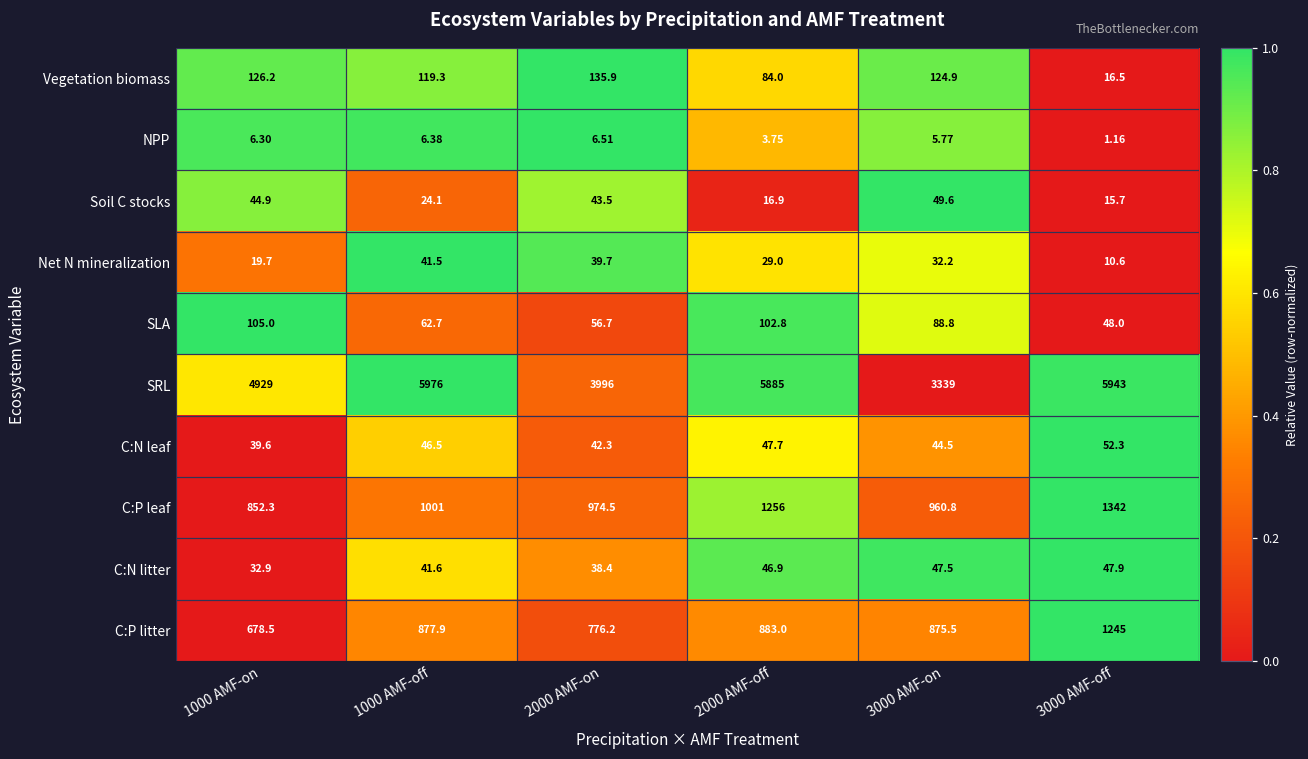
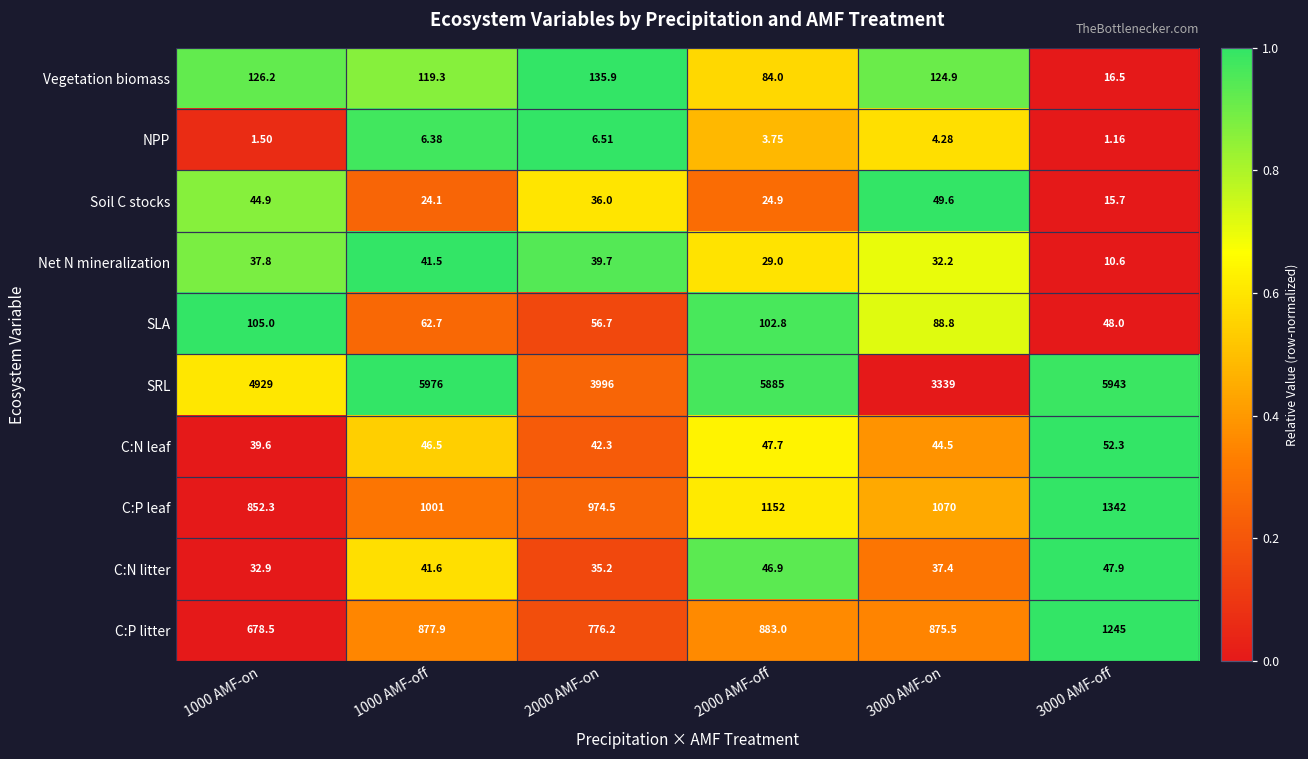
  {
    "Vegetation biomass": {
      "1000 AMF-on": 126.2,
      "1000 AMF-off": 119.3,
      "2000 AMF-on": 135.9,
      "2000 AMF-off": 84.0,
      "3000 AMF-on": 124.9,
      "3000 AMF-off": 16.5
    },
    "NPP": {
-     "1000 AMF-on": 6.30,
+     "1000 AMF-on": 1.50,
      "1000 AMF-off": 6.38,
      "2000 AMF-on": 6.51,
      "2000 AMF-off": 3.75,
-     "3000 AMF-on": 5.77,
+     "3000 AMF-on": 4.28,
      "3000 AMF-off": 1.16
    },
    "Soil C stocks": {
      "1000 AMF-on": 44.9,
      "1000 AMF-off": 24.1,
-     "2000 AMF-on": 43.5,
-     "2000 AMF-off": 16.9,
+     "2000 AMF-on": 36.0,
+     "2000 AMF-off": 24.9,
      "3000 AMF-on": 49.6,
      "3000 AMF-off": 15.7
    },
    "Net N mineralization": {
-     "1000 AMF-on": 19.7,
+     "1000 AMF-on": 37.8,
      "1000 AMF-off": 41.5,
      "2000 AMF-on": 39.7,
      "2000 AMF-off": 29.0,
      "3000 AMF-on": 32.2,
      "3000 AMF-off": 10.6
    },
    "SLA": {
      "1000 AMF-on": 105.0,
      "1000 AMF-off": 62.7,
      "2000 AMF-on": 56.7,
      "2000 AMF-off": 102.8,
      "3000 AMF-on": 88.8,
      "3000 AMF-off": 48.0
    },
    "SRL": {
      "1000 AMF-on": 4929,
      "1000 AMF-off": 5976,
      "2000 AMF-on": 3996,
      "2000 AMF-off": 5885,
      "3000 AMF-on": 3339,
      "3000 AMF-off": 5943
    },
    "C:N leaf": {
      "1000 AMF-on": 39.6,
      "1000 AMF-off": 46.5,
      "2000 AMF-on": 42.3,
      "2000 AMF-off": 47.7,
      "3000 AMF-on": 44.5,
      "3000 AMF-off": 52.3
    },
    "C:P leaf": {
      "1000 AMF-on": 852.3,
      "1000 AMF-off": 1001,
      "2000 AMF-on": 974.5,
-     "2000 AMF-off": 1256,
-     "3000 AMF-on": 960.8,
+     "2000 AMF-off": 1152,
+     "3000 AMF-on": 1070,
      "3000 AMF-off": 1342
    },
    "C:N litter": {
      "1000 AMF-on": 32.9,
      "1000 AMF-off": 41.6,
-     "2000 AMF-on": 38.4,
+     "2000 AMF-on": 35.2,
      "2000 AMF-off": 46.9,
-     "3000 AMF-on": 47.5,
+     "3000 AMF-on": 37.4,
      "3000 AMF-off": 47.9
    },
    "C:P litter": {
      "1000 AMF-on": 678.5,
      "1000 AMF-off": 877.9,
      "2000 AMF-on": 776.2,
      "2000 AMF-off": 883.0,
      "3000 AMF-on": 875.5,
      "3000 AMF-off": 1245
    }
  }
